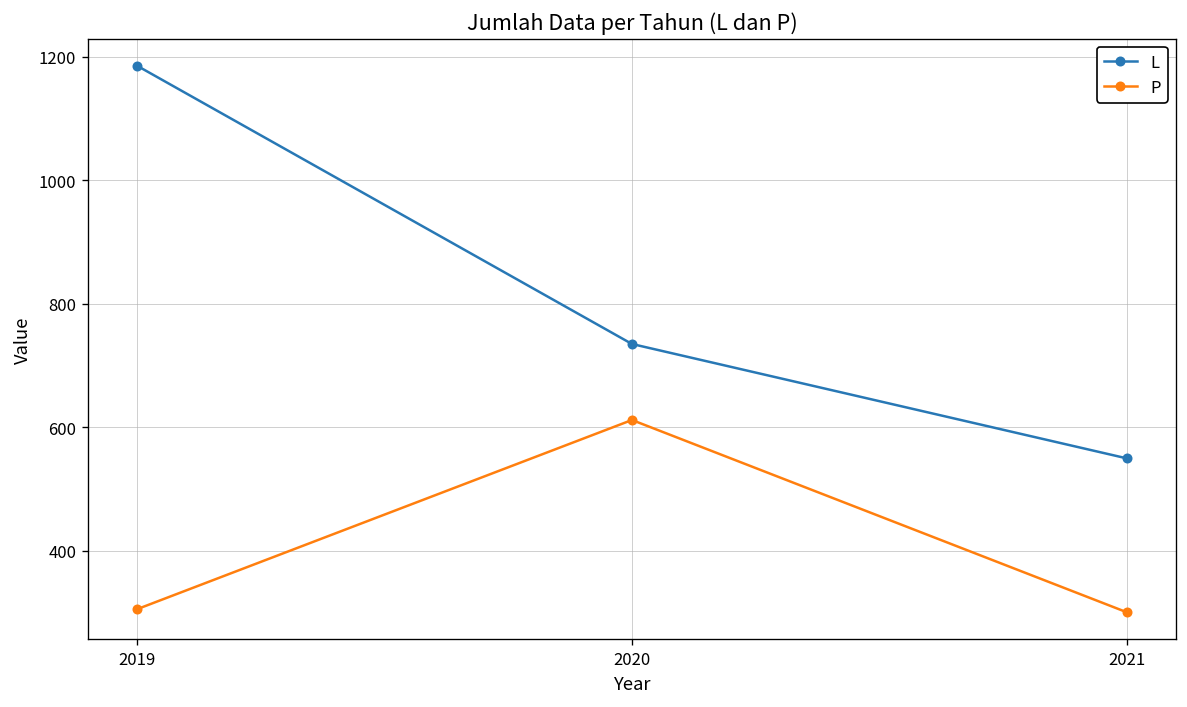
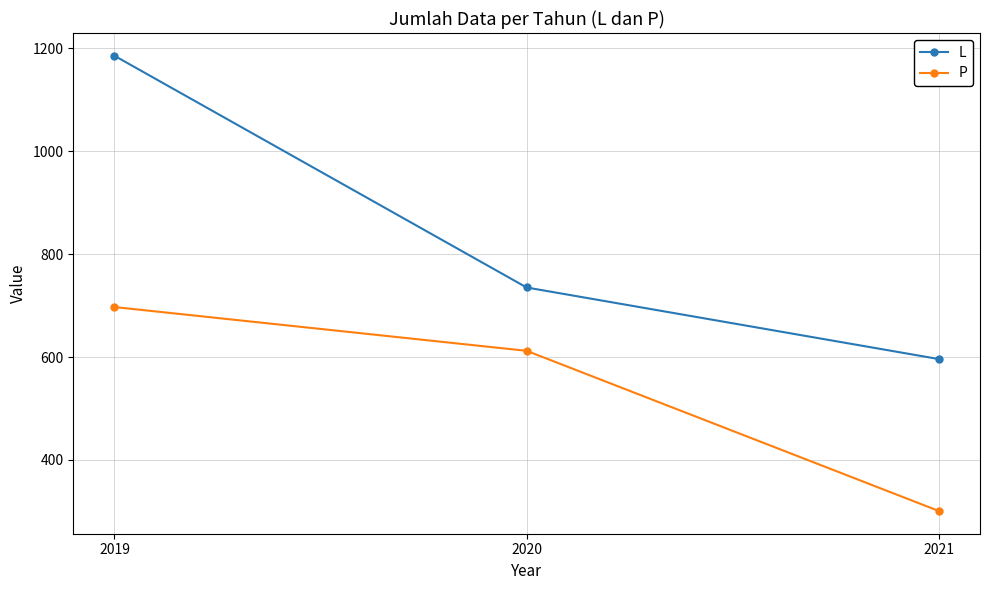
  {
    "L": {
      "2019": 1190,
      "2020": 740,
-     "2021": 550
+     "2021": 600
    },
    "P": {
-     "2019": 310,
+     "2019": 700,
      "2020": 610,
      "2021": 300
    }
  }
